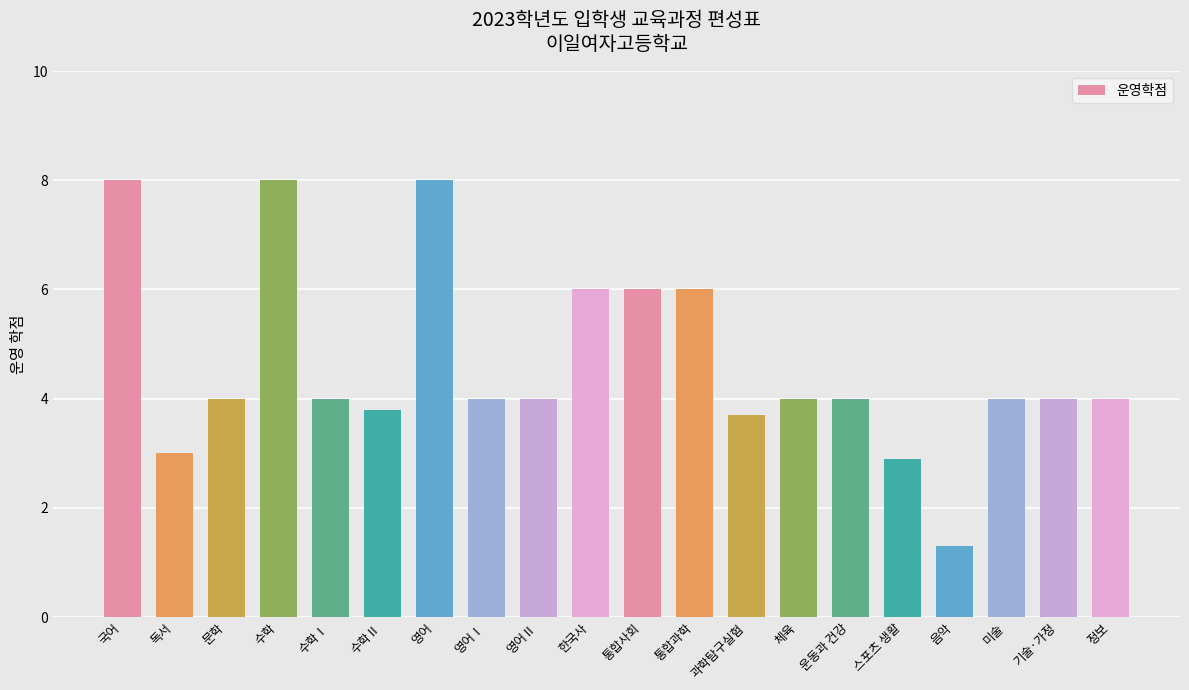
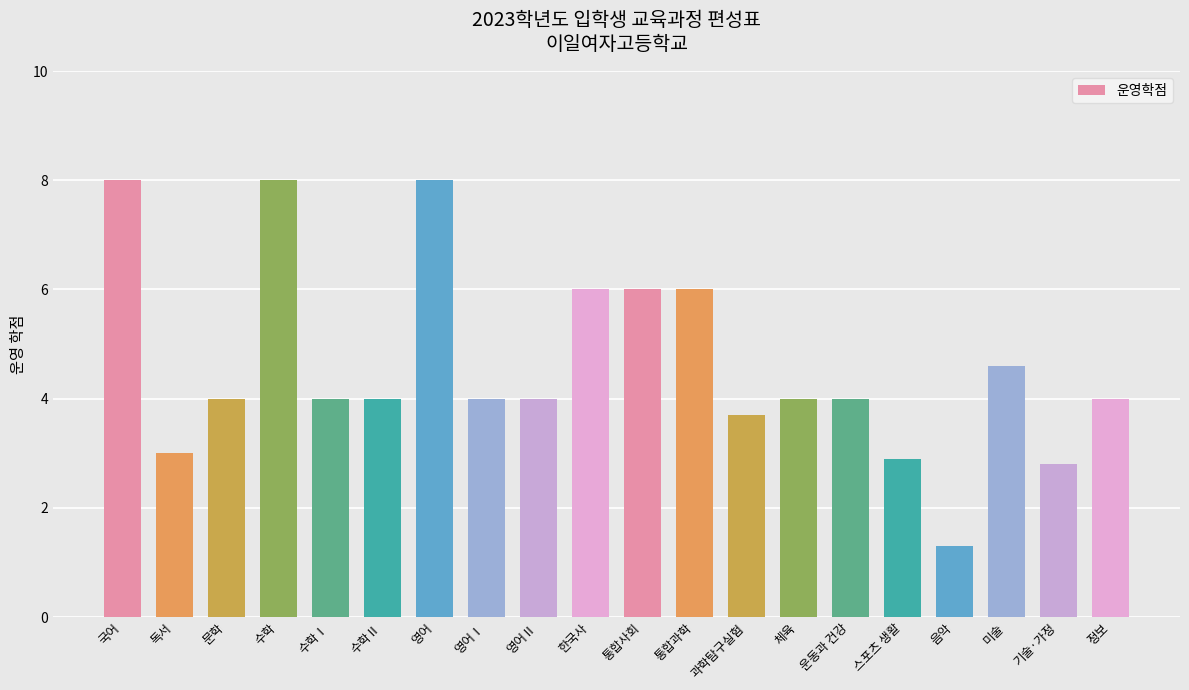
  {
    "국어": 8.0,
    "독서": 3.0,
    "문학": 4.0,
    "수학": 8.0,
    "수학Ⅰ": 4.0,
-   "수학Ⅱ": 3.8,
+   "수학Ⅱ": 4.0,
    "영어": 8.0,
    "영어Ⅰ": 4.0,
    "영어Ⅱ": 4.0,
    "한국사": 6.0,
    "통합사회": 6.0,
    "통합과학": 6.0,
    "과학탐구실험": 3.7,
    "체육": 4.0,
    "운동과 건강": 4.0,
    "스포츠 생활": 2.9,
    "음악": 1.3,
-   "미술": 4.0,
-   "기술·가정": 4.0,
+   "미술": 4.6,
+   "기술·가정": 2.8,
    "정보": 4.0
  }
